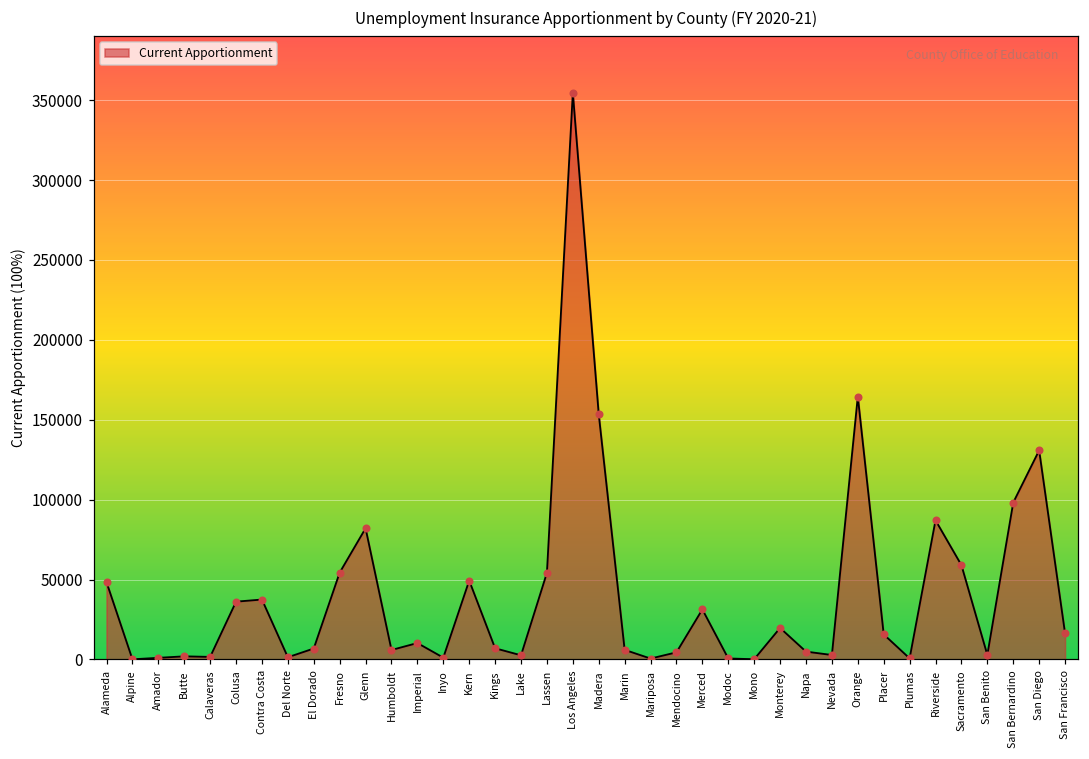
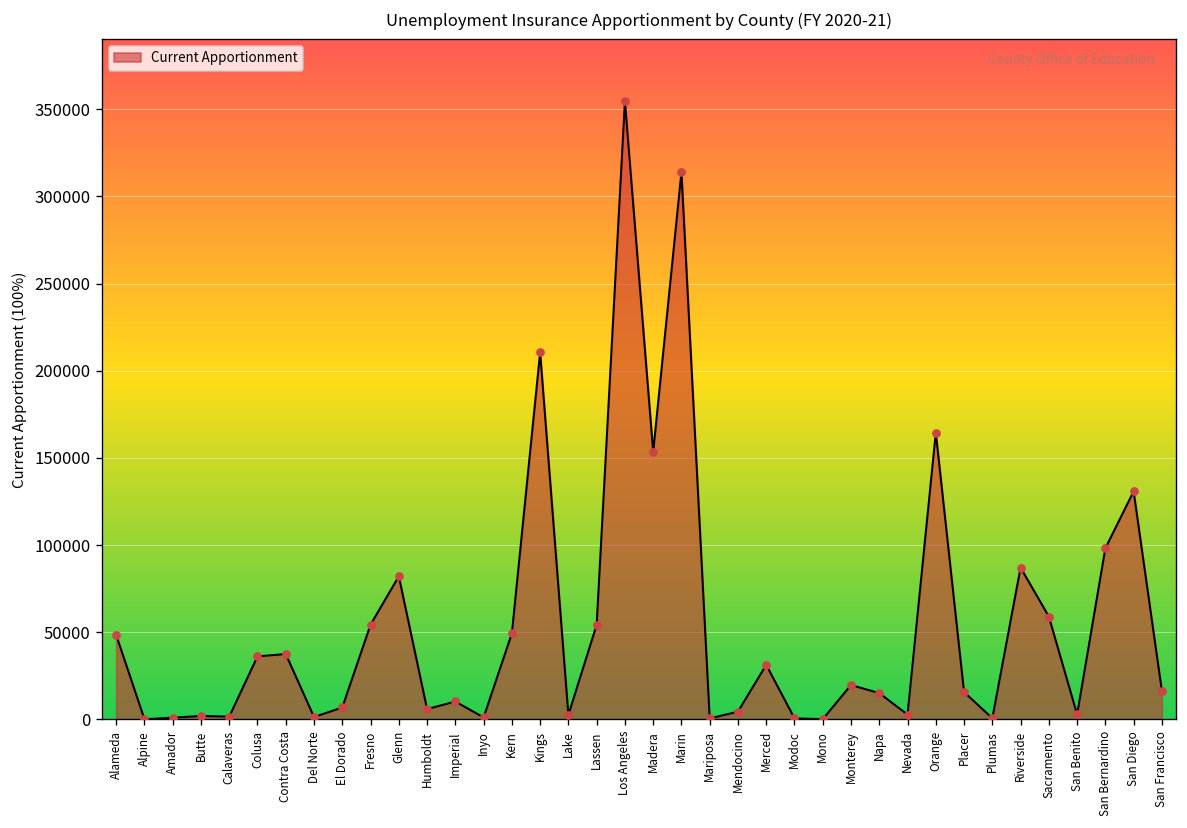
  {
    "Alameda": 48000,
    "Alpine": 0,
    "Amador": 1000,
    "Butte": 2000,
    "Calaveras": 2000,
    "Colusa": 36000,
    "Contra Costa": 38000,
    "Del Norte": 1000,
    "El Dorado": 7000,
    "Fresno": 54000,
    "Glenn": 82000,
    "Humboldt": 6000,
    "Imperial": 10000,
    "Inyo": 1000,
    "Kern": 49000,
-   "Kings": 7000,
+   "Kings": 211000,
    "Lake": 3000,
    "Lassen": 54000,
    "Los Angeles": 355000,
    "Madera": 153000,
-   "Marin": 6000,
+   "Marin": 314000,
    "Mariposa": 1000,
    "Mendocino": 4000,
    "Merced": 31000,
    "Modoc": 1000,
    "Mono": 0,
    "Monterey": 20000,
-   "Napa": 5000,
+   "Napa": 15000,
    "Nevada": 3000,
    "Orange": 165000,
    "Placer": 16000,
    "Plumas": 1000,
    "Riverside": 87000,
    "Sacramento": 59000,
    "San Benito": 3000,
    "San Bernardino": 98000,
    "San Diego": 131000,
    "San Francisco": 16000
  }
